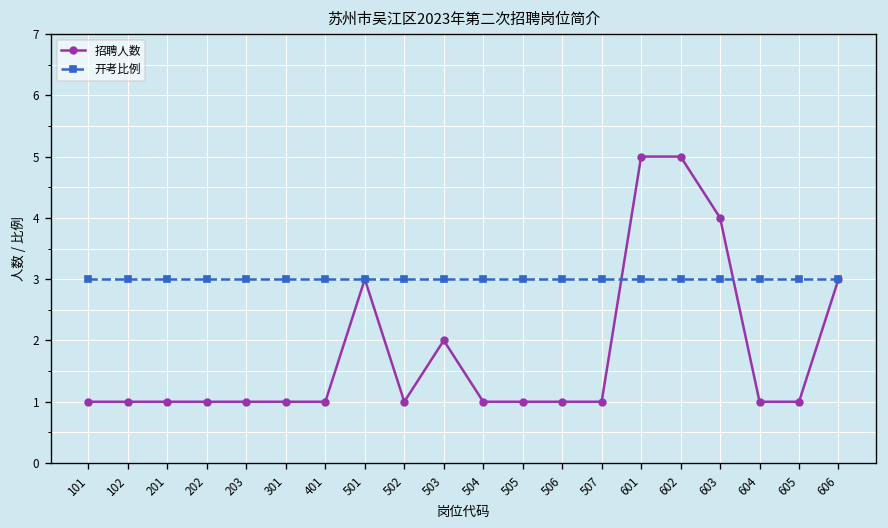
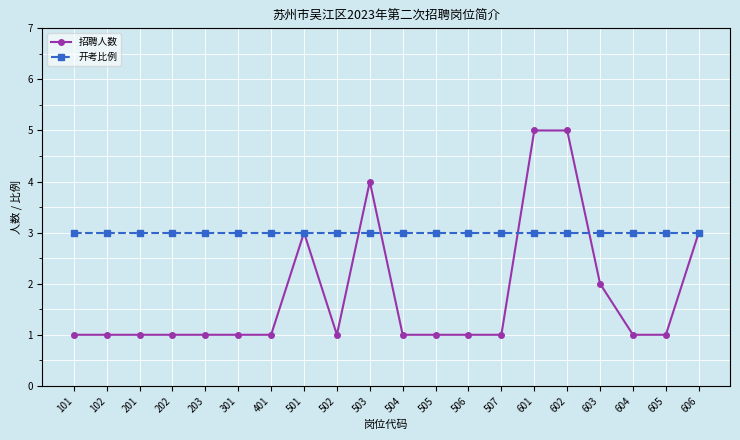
  {
    "招聘人数": {
      "101": 1,
      "102": 1,
      "201": 1,
      "202": 1,
      "203": 1,
      "301": 1,
      "401": 1,
      "502": 1,
-     "503": 2,
+     "503": 4,
      "504": 1,
      "505": 1,
      "506": 1,
      "507": 1,
      "601": 5,
      "602": 5,
-     "603": 4,
+     "603": 2,
      "604": 1,
      "605": 1
    },
    "开考比例": {
      "101": 3,
      "102": 3,
      "201": 3,
      "202": 3,
      "203": 3,
      "301": 3,
      "401": 3,
      "502": 3,
      "503": 3,
      "504": 3,
      "505": 3,
      "506": 3,
      "507": 3,
      "601": 3,
      "602": 3,
      "603": 3,
      "604": 3,
      "605": 3
    }
  }
